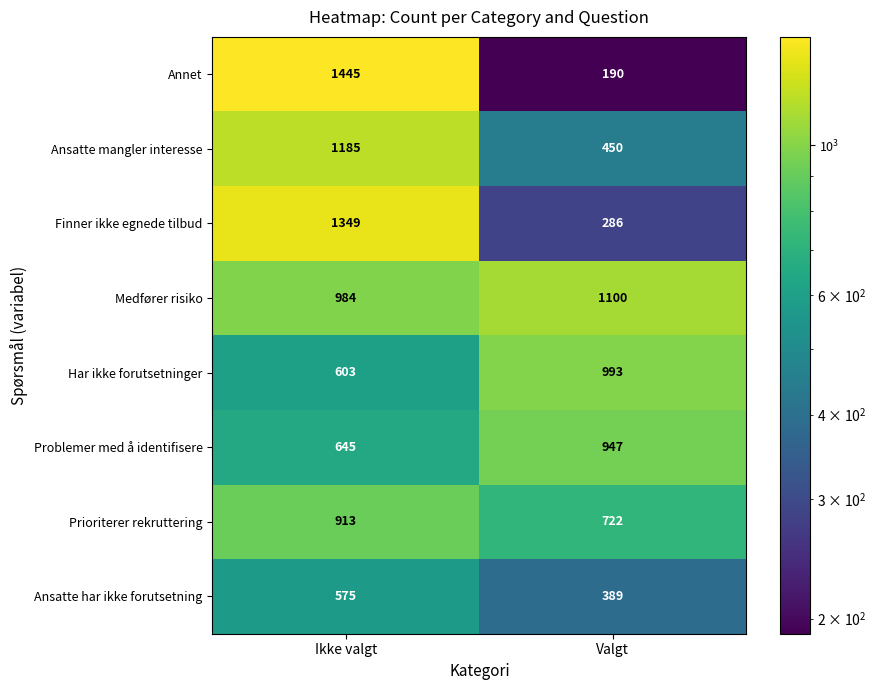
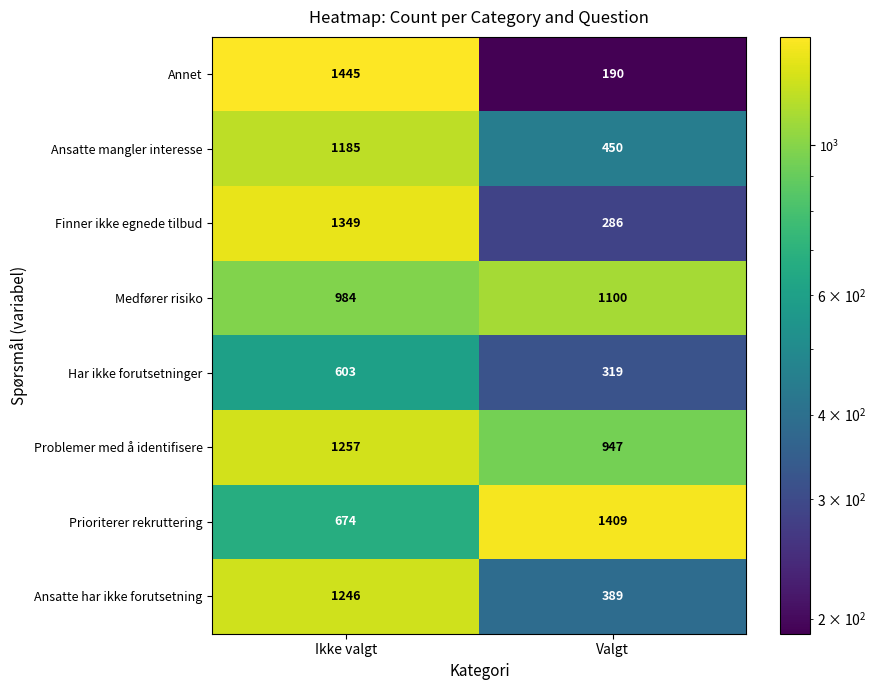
  {
    "Annet": {
      "Ikke valgt": 1445,
      "Valgt": 190
    },
    "Ansatte mangler interesse": {
      "Ikke valgt": 1185,
      "Valgt": 450
    },
    "Finner ikke egnede tilbud": {
      "Ikke valgt": 1349,
      "Valgt": 286
    },
    "Medfører risiko": {
      "Ikke valgt": 984,
      "Valgt": 1100
    },
    "Har ikke forutsetninger": {
      "Ikke valgt": 603,
-     "Valgt": 993
+     "Valgt": 319
    },
    "Problemer med å identifisere": {
-     "Ikke valgt": 645,
+     "Ikke valgt": 1257,
      "Valgt": 947
    },
    "Prioriterer rekruttering": {
-     "Ikke valgt": 913,
-     "Valgt": 722
+     "Ikke valgt": 674,
+     "Valgt": 1409
    },
    "Ansatte har ikke forutsetning": {
-     "Ikke valgt": 575,
+     "Ikke valgt": 1246,
      "Valgt": 389
    }
  }
